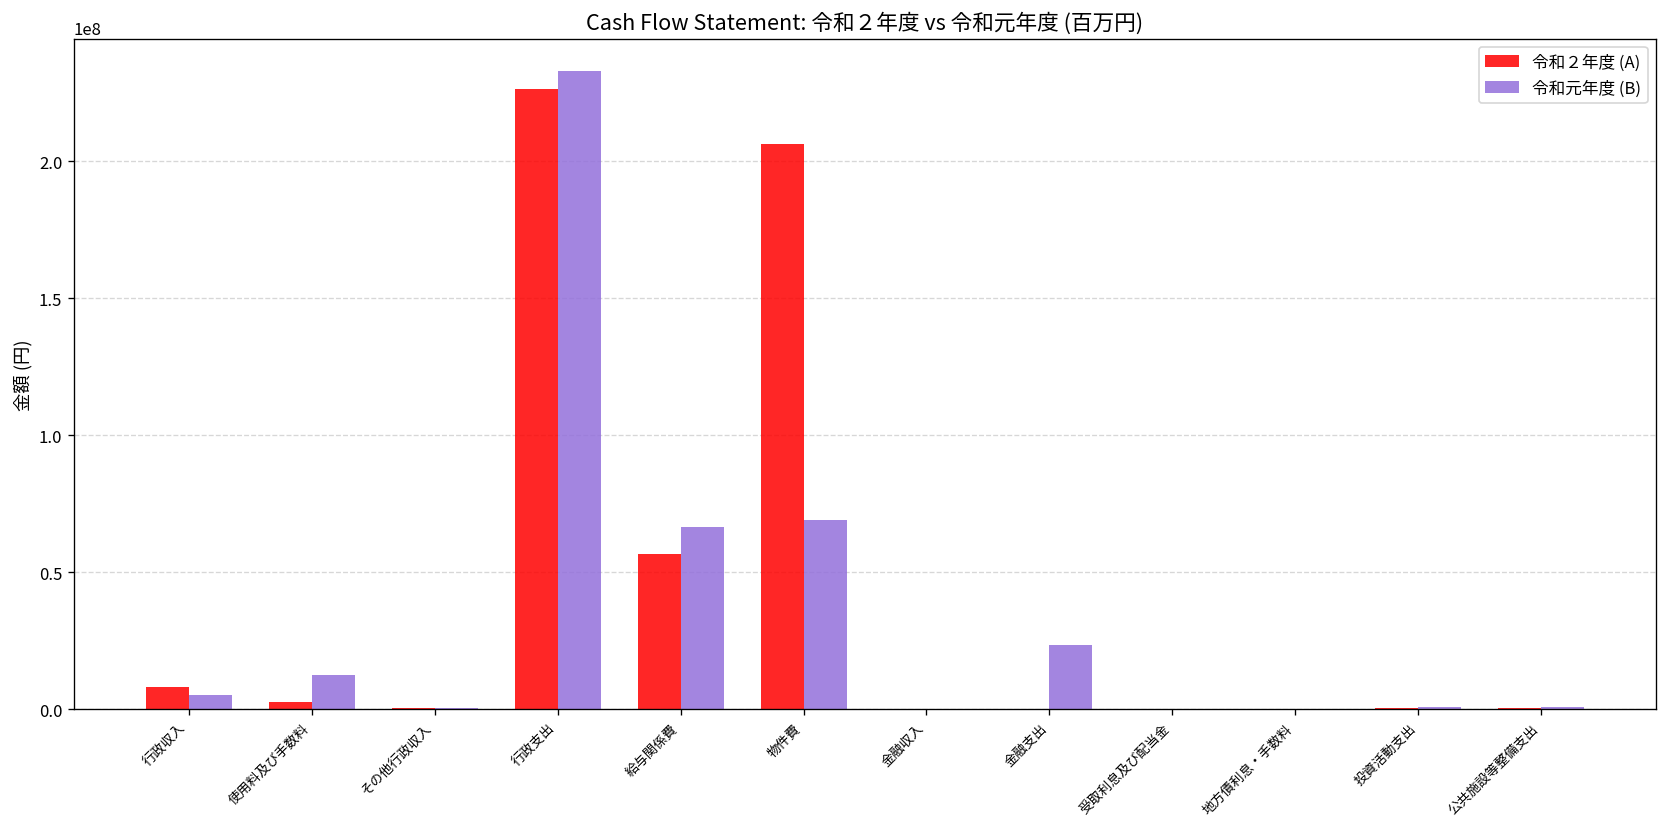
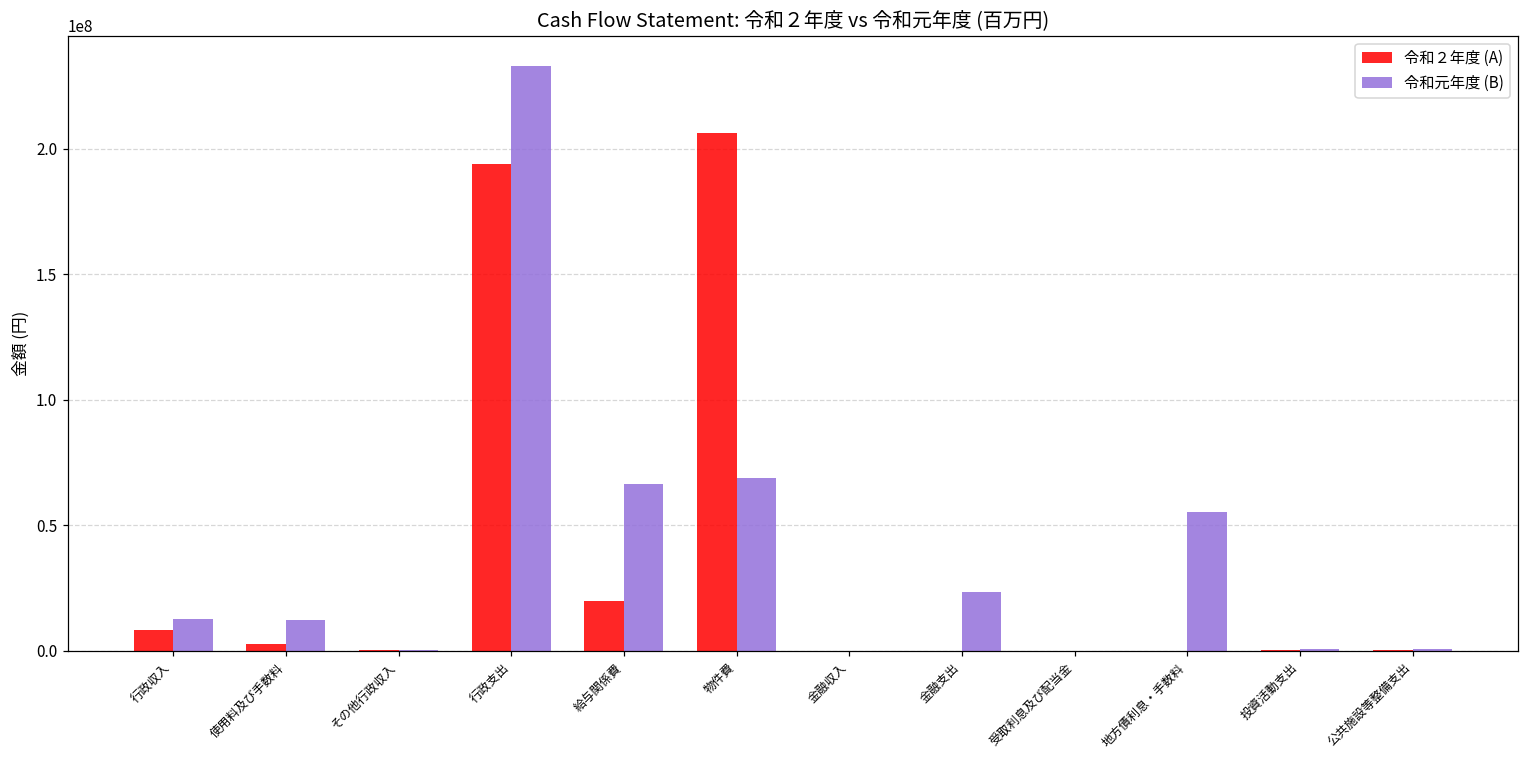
  {
    "令和２年度 (A)": {
      "行政収入": 8000000,
      "使用料及び手数料": 3000000,
-     "行政支出": 226000000,
-     "給与関係費": 57000000,
+     "行政支出": 194000000,
+     "給与関係費": 20000000,
      "物件費": 206000000
    },
    "令和元年度 (B)": {
-     "行政収入": 5000000,
+     "行政収入": 13000000,
      "使用料及び手数料": 12000000,
      "行政支出": 233000000,
      "給与関係費": 66000000,
      "物件費": 69000000,
      "金融支出": 24000000,
-     "地方債利息・手数料": 0
+     "地方債利息・手数料": 55000000
    }
  }
